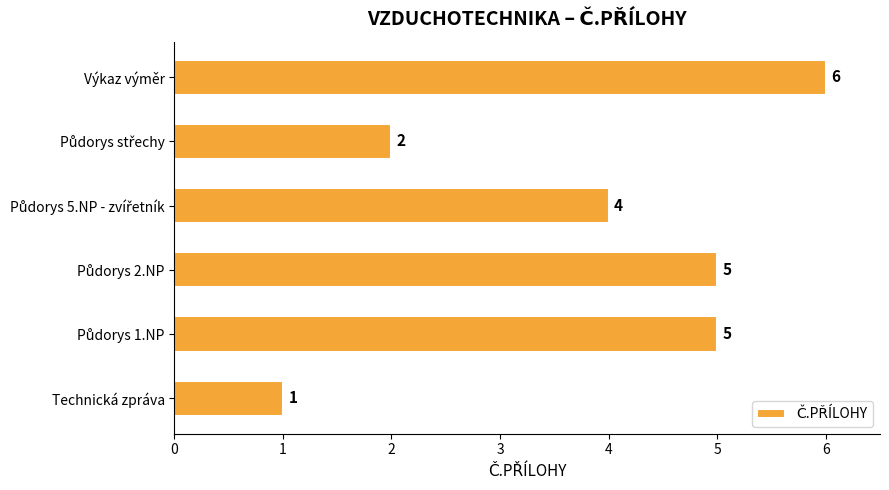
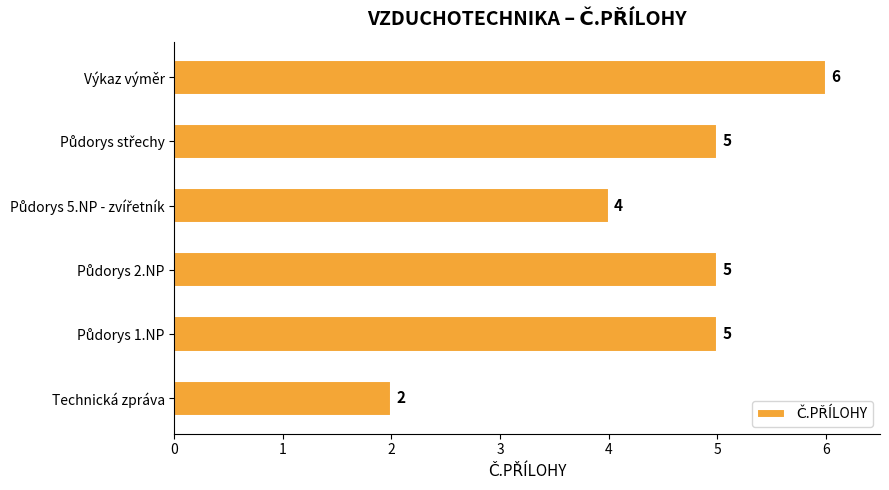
  {
    "Výkaz výměr": 6,
-   "Půdorys střechy": 2,
+   "Půdorys střechy": 5,
    "Půdorys 5.NP - zvířetník": 4,
    "Půdorys 2.NP": 5,
    "Půdorys 1.NP": 5,
-   "Technická zpráva": 1
+   "Technická zpráva": 2
  }
